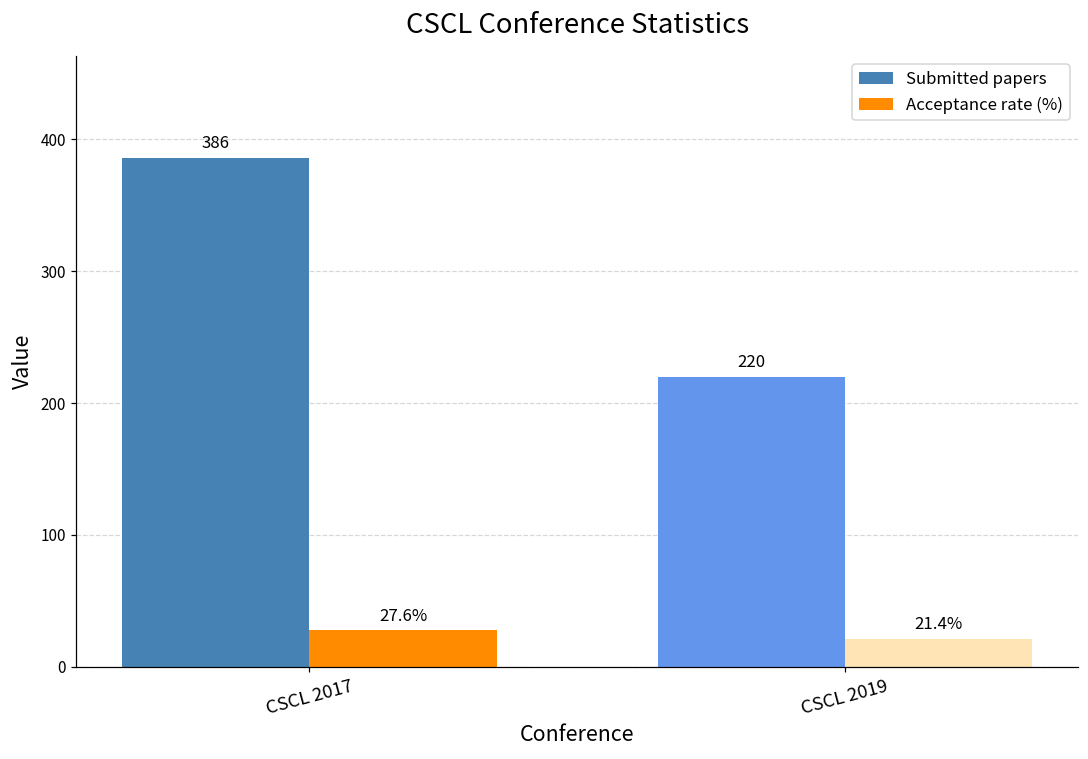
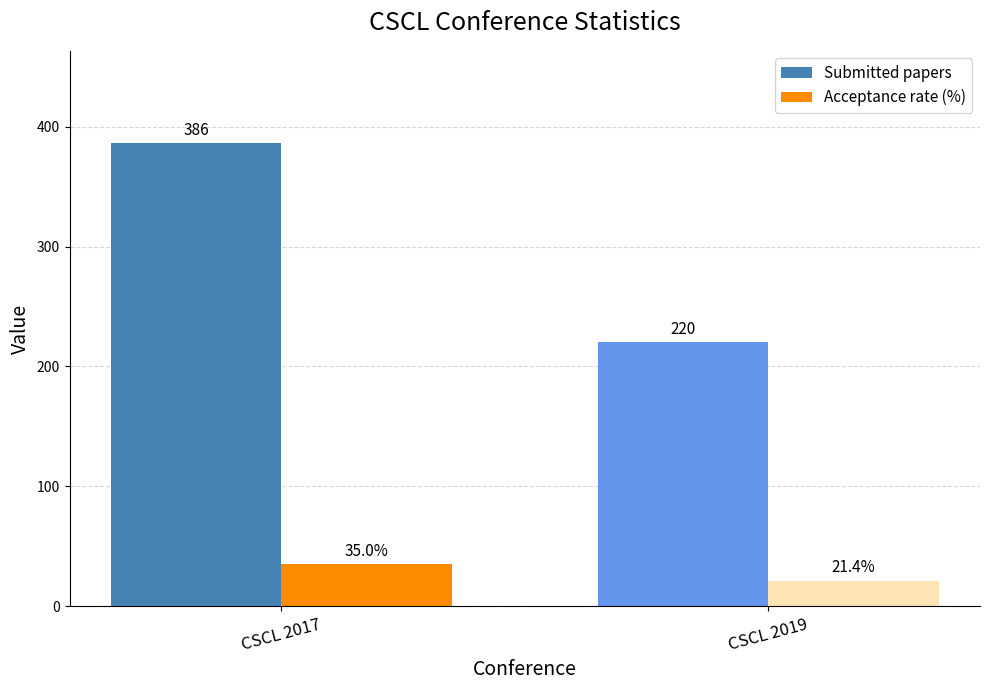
  {
    "Submitted papers": {
      "CSCL 2017": "386",
      "CSCL 2019": "220"
    },
    "Acceptance rate (%)": {
-     "CSCL 2017": "27.6%",
+     "CSCL 2017": "35.0%",
      "CSCL 2019": "21.4%"
    }
  }
